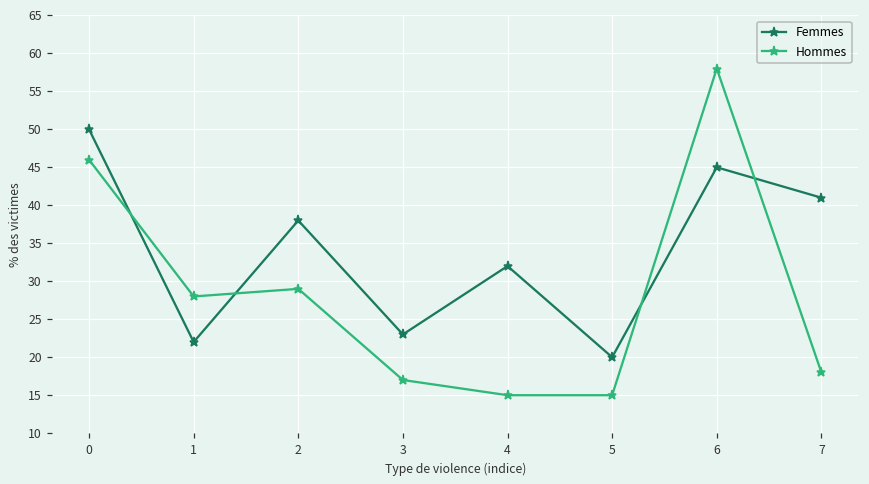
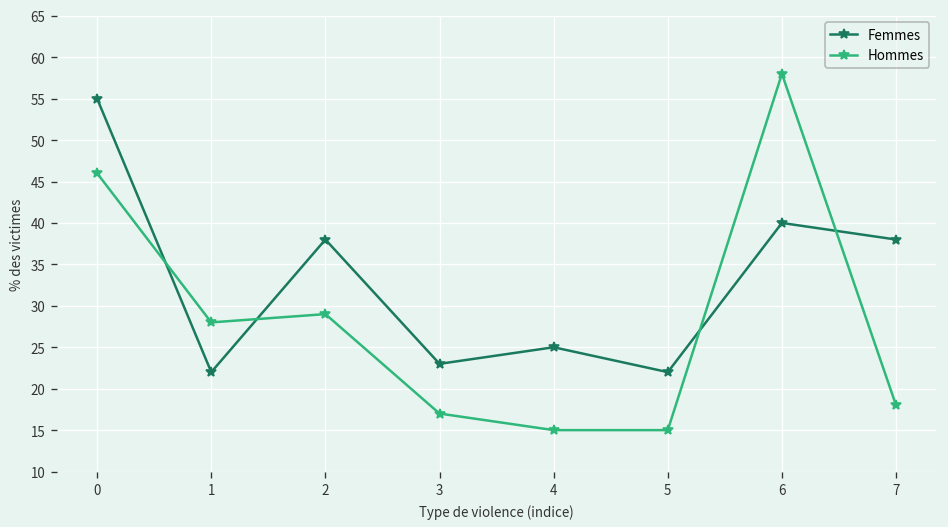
  {
    "Femmes": {
-     "0": 50,
+     "0": 55,
      "1": 22,
      "2": 38,
      "3": 23,
-     "4": 32,
-     "5": 20,
-     "6": 45,
-     "7": 41
+     "4": 25,
+     "5": 22,
+     "6": 40,
+     "7": 38
    },
    "Hommes": {
      "0": 46,
      "1": 28,
      "2": 29,
      "3": 17,
      "4": 15,
      "5": 15,
      "6": 58,
      "7": 18
    }
  }
